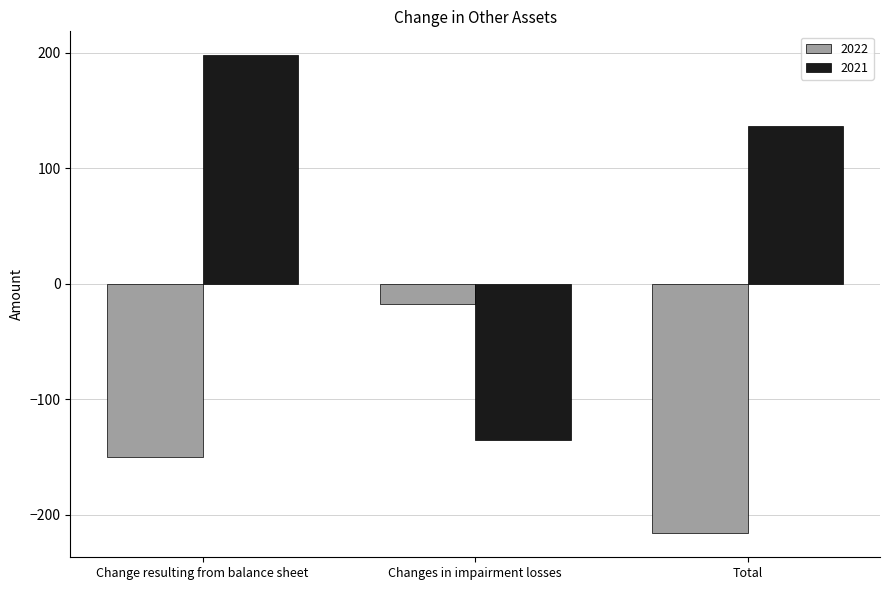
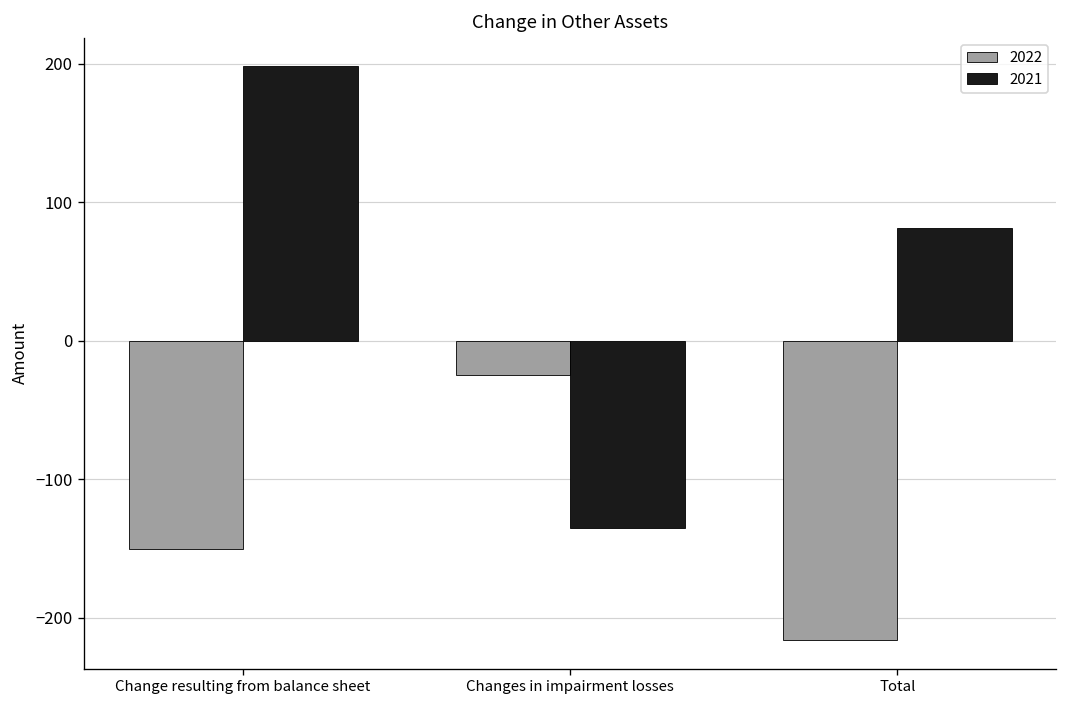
  {
    "2022": {
      "Change resulting from balance sheet": -150,
-     "Changes in impairment losses": -17,
+     "Changes in impairment losses": -25,
      "Total": -216
    },
    "2021": {
      "Change resulting from balance sheet": 198,
      "Changes in impairment losses": -135,
-     "Total": 137
+     "Total": 81
    }
  }
